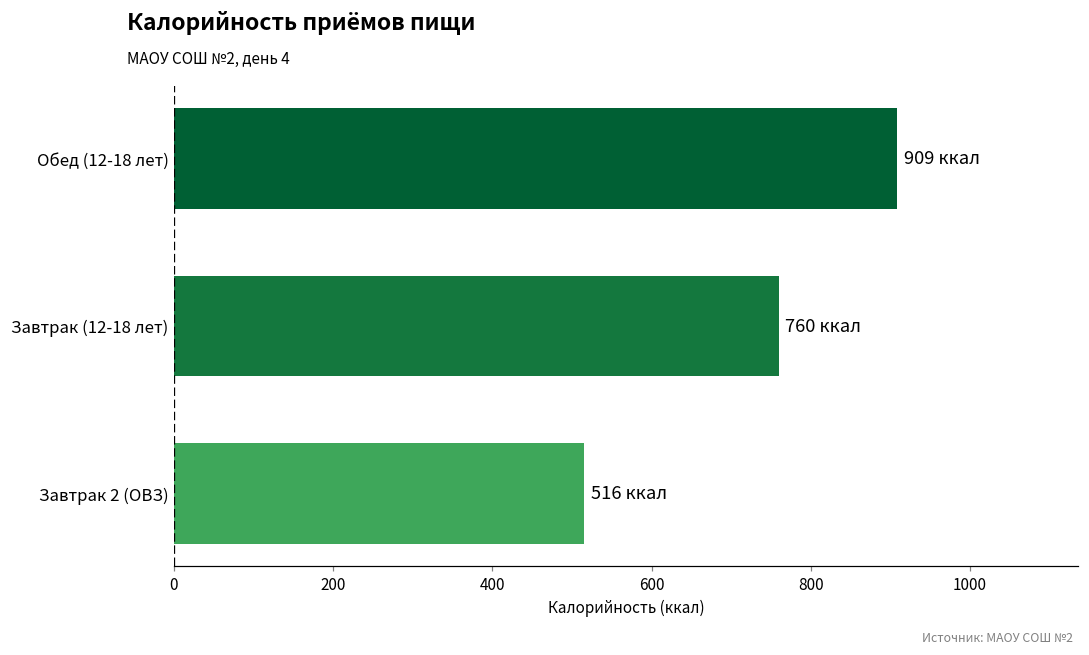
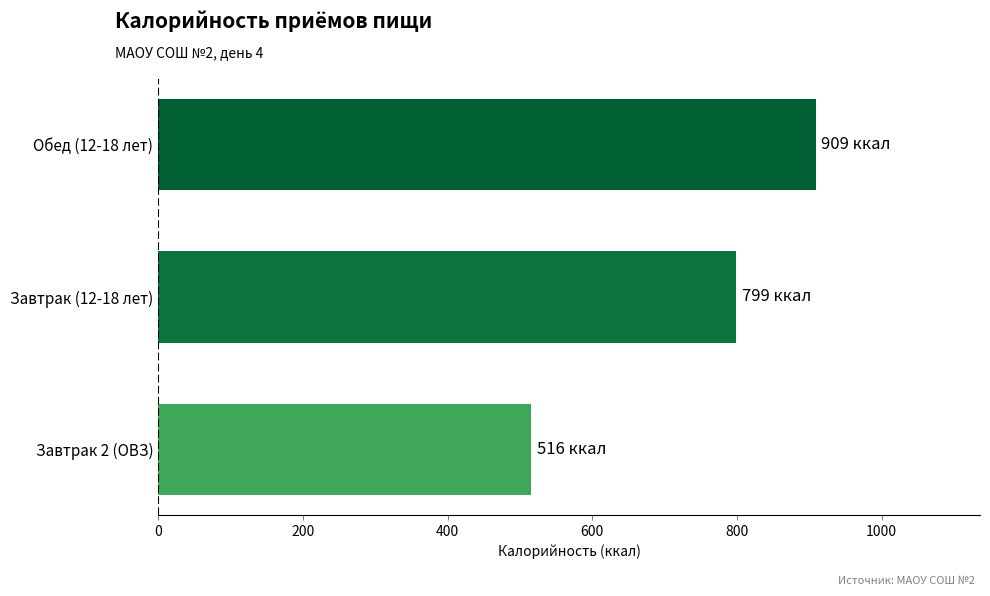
  {
    "Обед (12-18 лет)": 909,
-   "Завтрак (12-18 лет)": 760,
+   "Завтрак (12-18 лет)": 799,
    "Завтрак 2 (ОВЗ)": 516
  }
